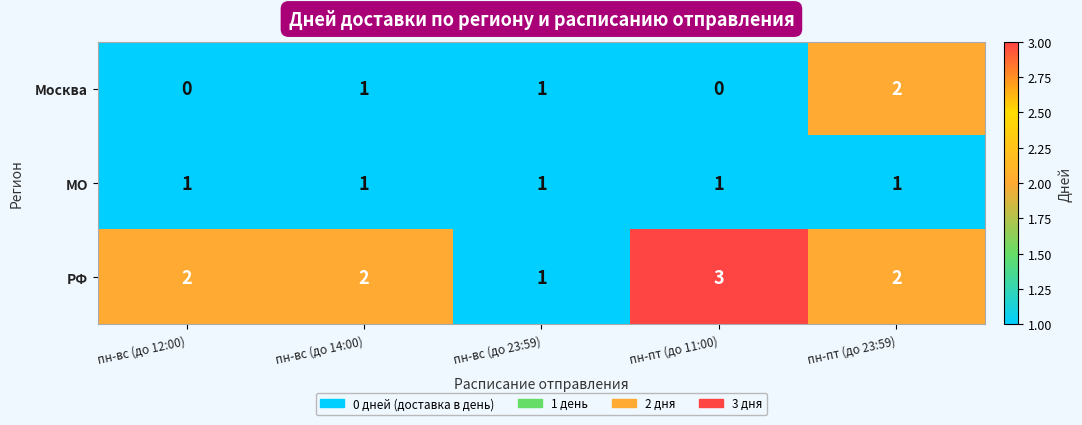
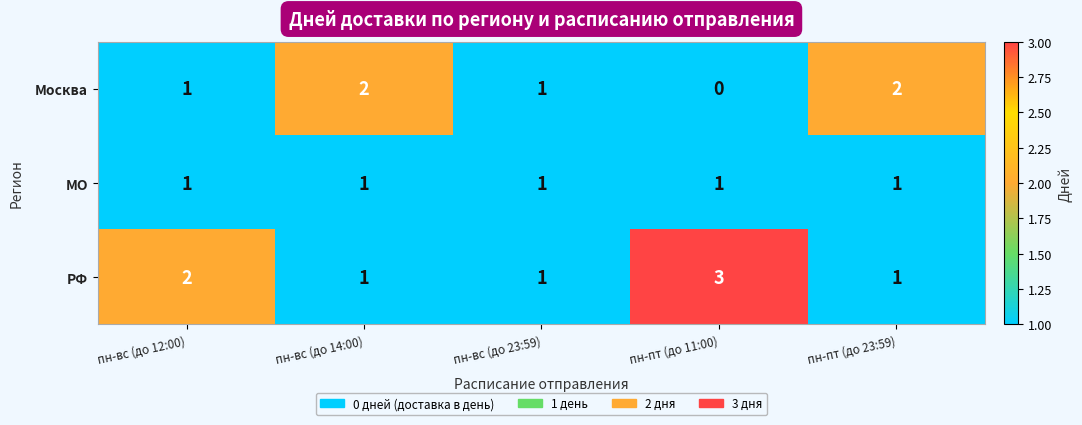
  {
    "Москва": {
-     "пн-вс (до 12:00)": 0,
-     "пн-вс (до 14:00)": 1,
+     "пн-вс (до 12:00)": 1,
+     "пн-вс (до 14:00)": 2,
      "пн-вс (до 23:59)": 1,
      "пн-пт (до 11:00)": 0,
      "пн-пт (до 23:59)": 2
    },
    "МО": {
      "пн-вс (до 12:00)": 1,
      "пн-вс (до 14:00)": 1,
      "пн-вс (до 23:59)": 1,
      "пн-пт (до 11:00)": 1,
      "пн-пт (до 23:59)": 1
    },
    "РФ": {
      "пн-вс (до 12:00)": 2,
-     "пн-вс (до 14:00)": 2,
+     "пн-вс (до 14:00)": 1,
      "пн-вс (до 23:59)": 1,
      "пн-пт (до 11:00)": 3,
-     "пн-пт (до 23:59)": 2
+     "пн-пт (до 23:59)": 1
    }
  }
